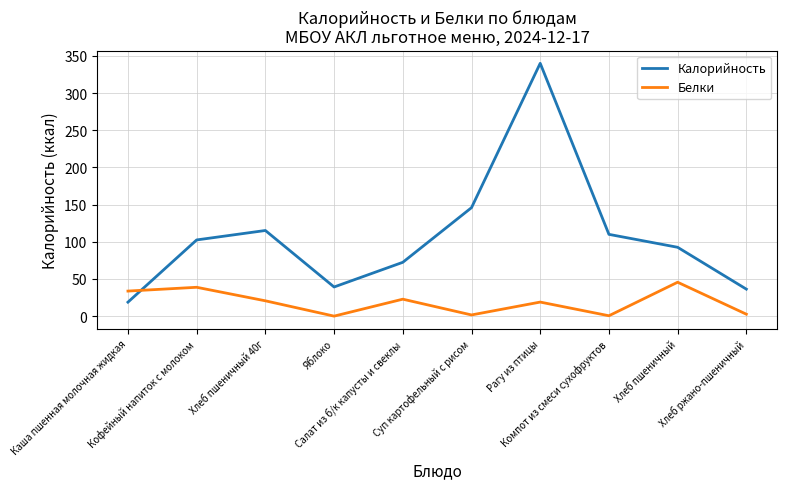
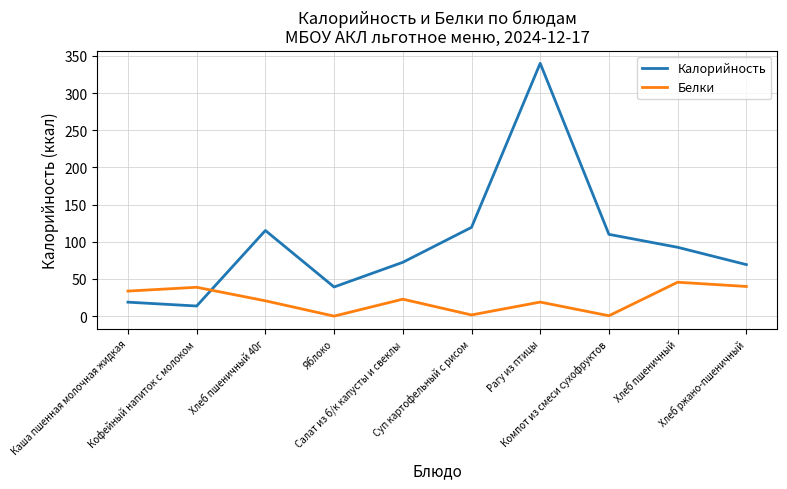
  {
    "Калорийность": {
      "Каша пшенная молочная жидкая": 20,
-     "Кофейный напиток с молоком": 100,
+     "Кофейный напиток с молоком": 10,
      "Хлеб пшеничный 40г": 120,
      "Яблоко": 40,
      "Салат из б/к капусты и свеклы": 70,
-     "Суп картофельный с рисом": 150,
+     "Суп картофельный с рисом": 120,
      "Рагу из птицы": 340,
      "Компот из смеси сухофруктов": 110,
      "Хлеб пшеничный": 90,
-     "Хлеб ржано-пшеничный": 40
+     "Хлеб ржано-пшеничный": 70
    },
    "Белки": {
      "Каша пшенная молочная жидкая": 30,
      "Кофейный напиток с молоком": 40,
      "Хлеб пшеничный 40г": 20,
      "Яблоко": 0,
      "Салат из б/к капусты и свеклы": 20,
      "Суп картофельный с рисом": 0,
      "Рагу из птицы": 20,
      "Компот из смеси сухофруктов": 0,
      "Хлеб пшеничный": 50,
-     "Хлеб ржано-пшеничный": 0
+     "Хлеб ржано-пшеничный": 40
    }
  }
